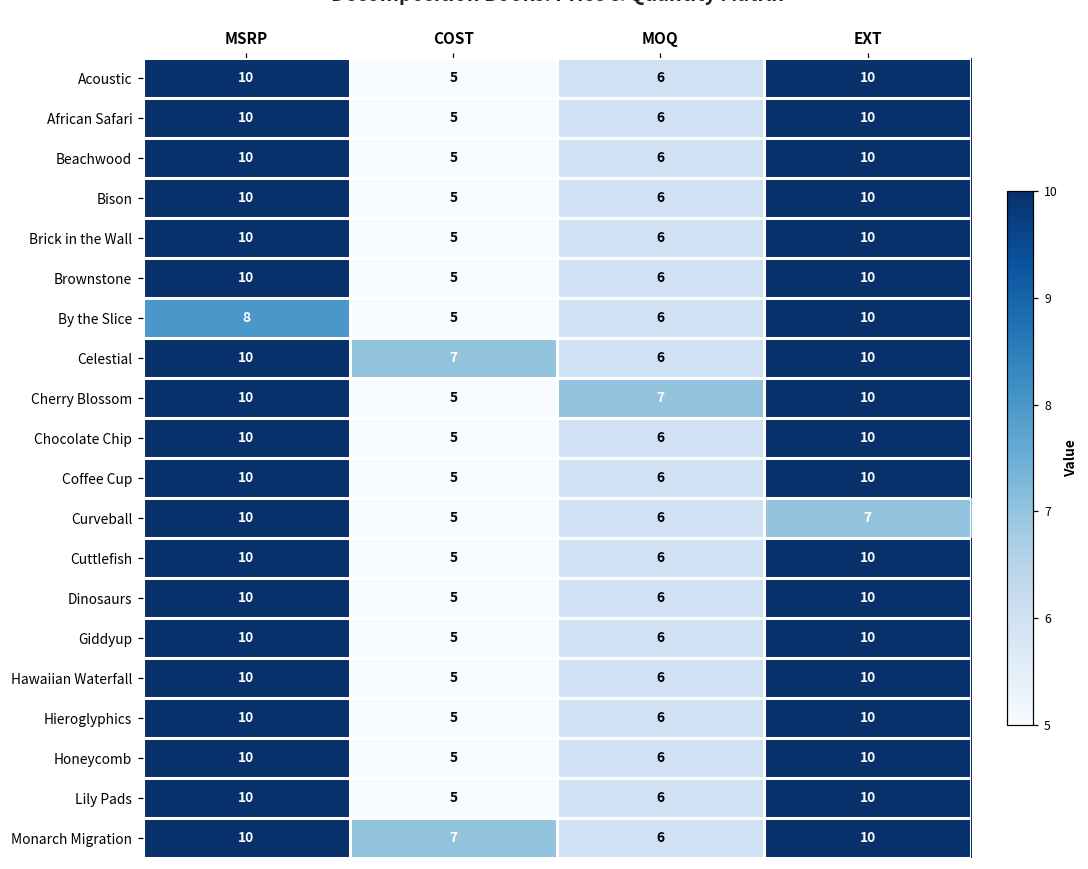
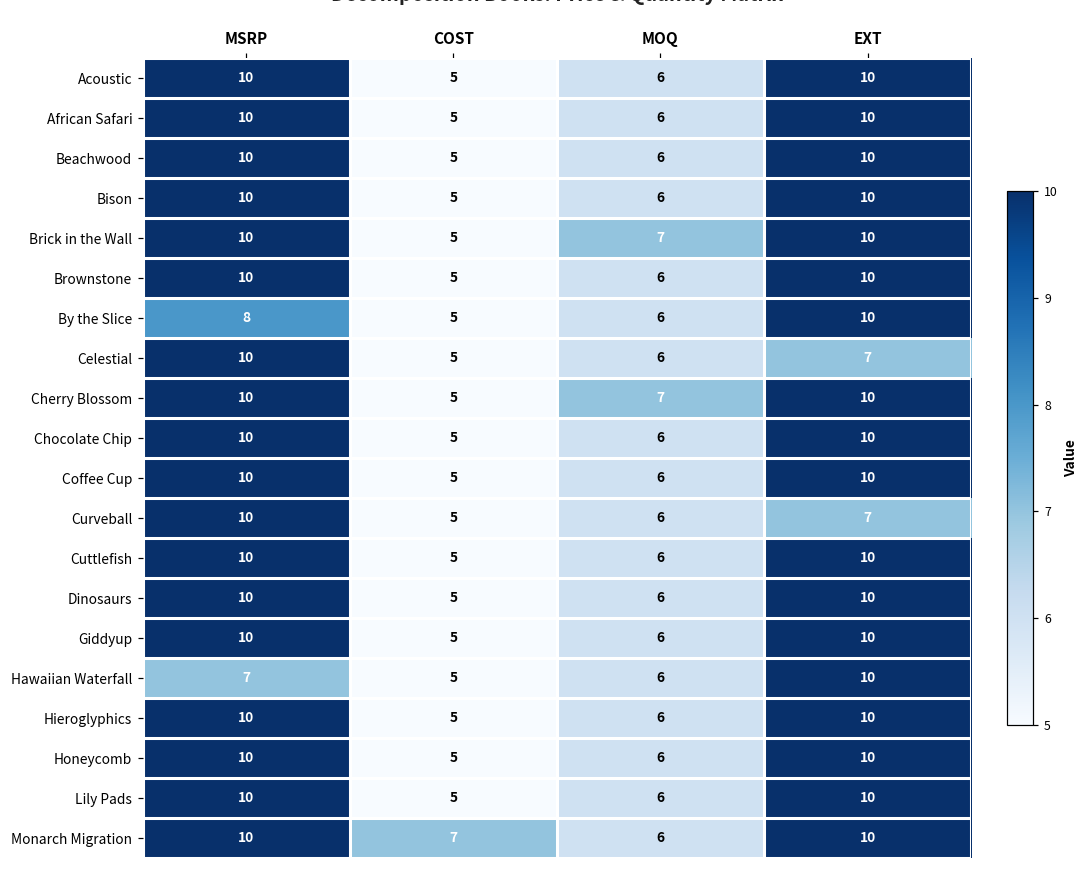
  {
    "Acoustic": {
      "MSRP": 10,
      "COST": 5,
      "MOQ": 6,
      "EXT": 10
    },
    "African Safari": {
      "MSRP": 10,
      "COST": 5,
      "MOQ": 6,
      "EXT": 10
    },
    "Beachwood": {
      "MSRP": 10,
      "COST": 5,
      "MOQ": 6,
      "EXT": 10
    },
    "Bison": {
      "MSRP": 10,
      "COST": 5,
      "MOQ": 6,
      "EXT": 10
    },
    "Brick in the Wall": {
      "MSRP": 10,
      "COST": 5,
-     "MOQ": 6,
+     "MOQ": 7,
      "EXT": 10
    },
    "Brownstone": {
      "MSRP": 10,
      "COST": 5,
      "MOQ": 6,
      "EXT": 10
    },
    "By the Slice": {
      "MSRP": 8,
      "COST": 5,
      "MOQ": 6,
      "EXT": 10
    },
    "Celestial": {
      "MSRP": 10,
-     "COST": 7,
+     "COST": 5,
      "MOQ": 6,
-     "EXT": 10
+     "EXT": 7
    },
    "Cherry Blossom": {
      "MSRP": 10,
      "COST": 5,
      "MOQ": 7,
      "EXT": 10
    },
    "Chocolate Chip": {
      "MSRP": 10,
      "COST": 5,
      "MOQ": 6,
      "EXT": 10
    },
    "Coffee Cup": {
      "MSRP": 10,
      "COST": 5,
      "MOQ": 6,
      "EXT": 10
    },
    "Curveball": {
      "MSRP": 10,
      "COST": 5,
      "MOQ": 6,
      "EXT": 7
    },
    "Cuttlefish": {
      "MSRP": 10,
      "COST": 5,
      "MOQ": 6,
      "EXT": 10
    },
    "Dinosaurs": {
      "MSRP": 10,
      "COST": 5,
      "MOQ": 6,
      "EXT": 10
    },
    "Giddyup": {
      "MSRP": 10,
      "COST": 5,
      "MOQ": 6,
      "EXT": 10
    },
    "Hawaiian Waterfall": {
-     "MSRP": 10,
+     "MSRP": 7,
      "COST": 5,
      "MOQ": 6,
      "EXT": 10
    },
    "Hieroglyphics": {
      "MSRP": 10,
      "COST": 5,
      "MOQ": 6,
      "EXT": 10
    },
    "Honeycomb": {
      "MSRP": 10,
      "COST": 5,
      "MOQ": 6,
      "EXT": 10
    },
    "Lily Pads": {
      "MSRP": 10,
      "COST": 5,
      "MOQ": 6,
      "EXT": 10
    },
    "Monarch Migration": {
      "MSRP": 10,
      "COST": 7,
      "MOQ": 6,
      "EXT": 10
    }
  }
